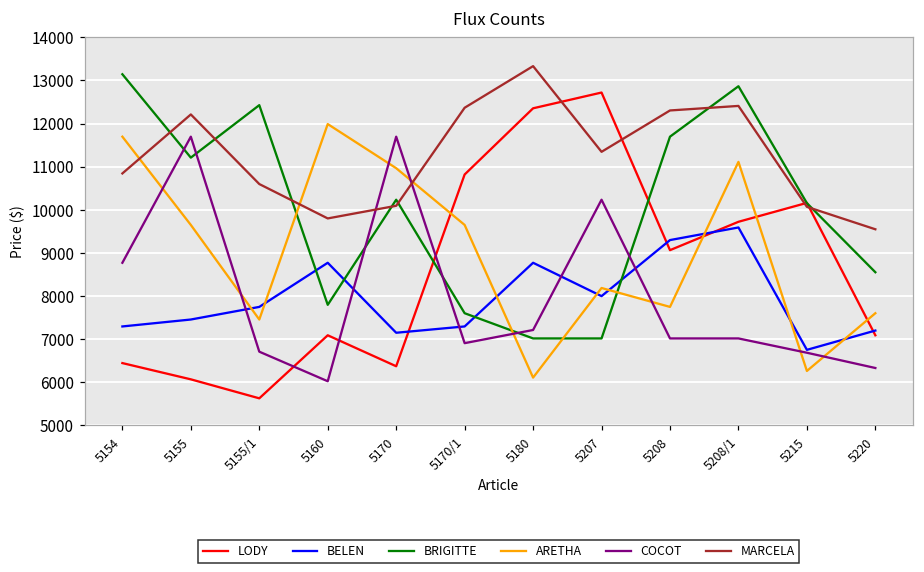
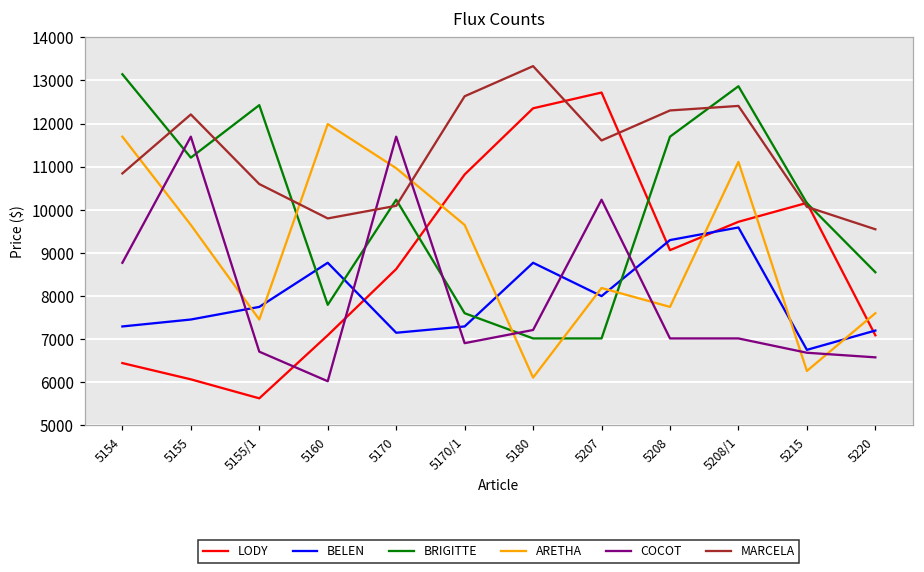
  {
    "LODY": {
      "5154": 6400,
      "5155": 6100,
      "5155/1": 5600,
      "5160": 7100,
-     "5170": 6400,
+     "5170": 8600,
      "5170/1": 10800,
      "5180": 12400,
      "5207": 12700,
      "5208": 9100,
      "5208/1": 9700,
      "5220": 7100
    },
    "BELEN": {
      "5154": 7300,
      "5155": 7500,
      "5155/1": 7700,
      "5160": 8800,
      "5170": 7100,
      "5170/1": 7300,
      "5180": 8800,
      "5207": 8000,
      "5208": 9300,
      "5208/1": 9600,
      "5215": 6800,
      "5220": 7200
    },
    "BRIGITTE": {
      "5154": 13100,
      "5155": 11200,
      "5155/1": 12400,
      "5160": 7800,
      "5170": 10200,
      "5170/1": 7600,
      "5180": 7000,
      "5207": 7000,
      "5208": 11700,
      "5208/1": 12900,
      "5220": 8600
    },
    "ARETHA": {
      "5154": 11700,
      "5155": 9600,
      "5155/1": 7500,
      "5160": 12000,
      "5170": 11000,
      "5170/1": 9600,
      "5180": 6100,
      "5207": 8200,
      "5208": 7700,
      "5208/1": 11100,
      "5215": 6300,
      "5220": 7600
    },
    "COCOT": {
      "5154": 8800,
      "5155": 11700,
      "5155/1": 6700,
      "5160": 6000,
      "5170": 11700,
      "5170/1": 6900,
      "5180": 7200,
      "5207": 10200,
      "5208": 7000,
      "5208/1": 7000,
      "5215": 6700,
-     "5220": 6300
+     "5220": 6600
    },
    "MARCELA": {
      "5154": 10800,
      "5155": 12200,
      "5155/1": 10600,
      "5160": 9800,
      "5170": 10100,
-     "5170/1": 12400,
+     "5170/1": 12600,
      "5180": 13300,
-     "5207": 11300,
+     "5207": 11600,
      "5208": 12300,
      "5208/1": 12400,
      "5215": 10100,
      "5220": 9500
    }
  }
